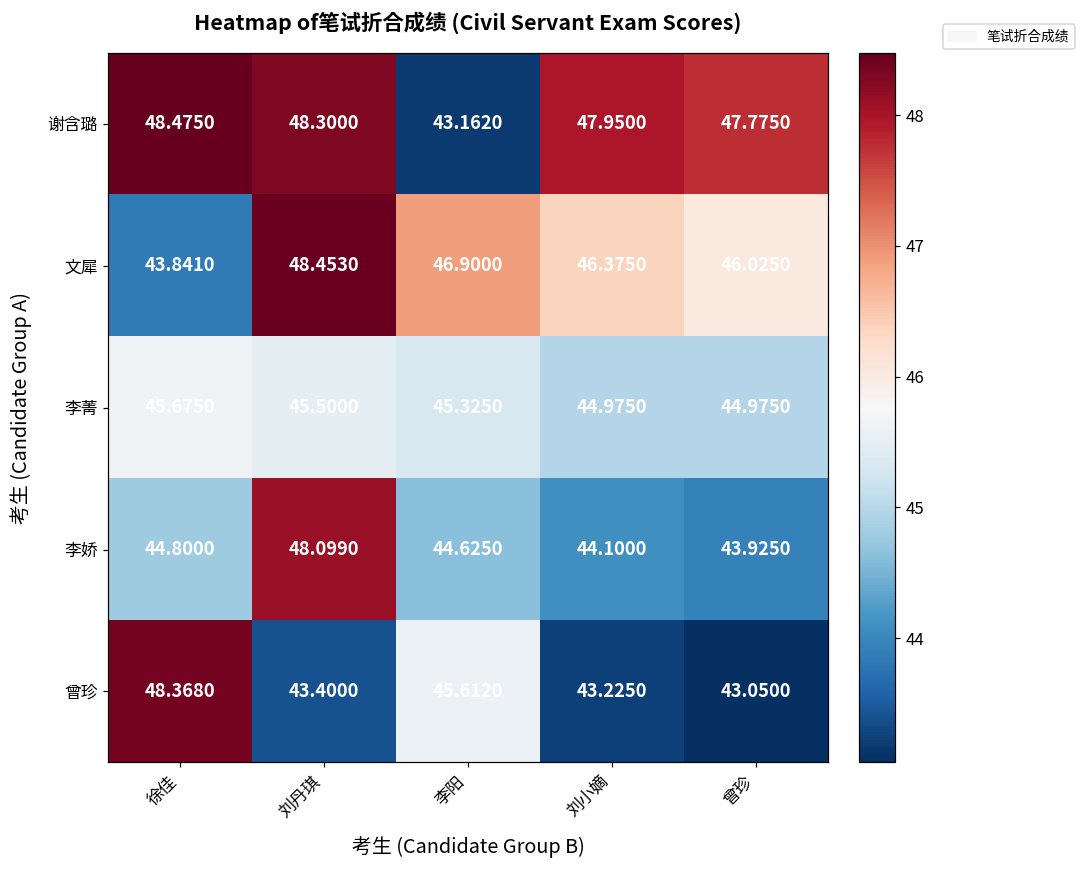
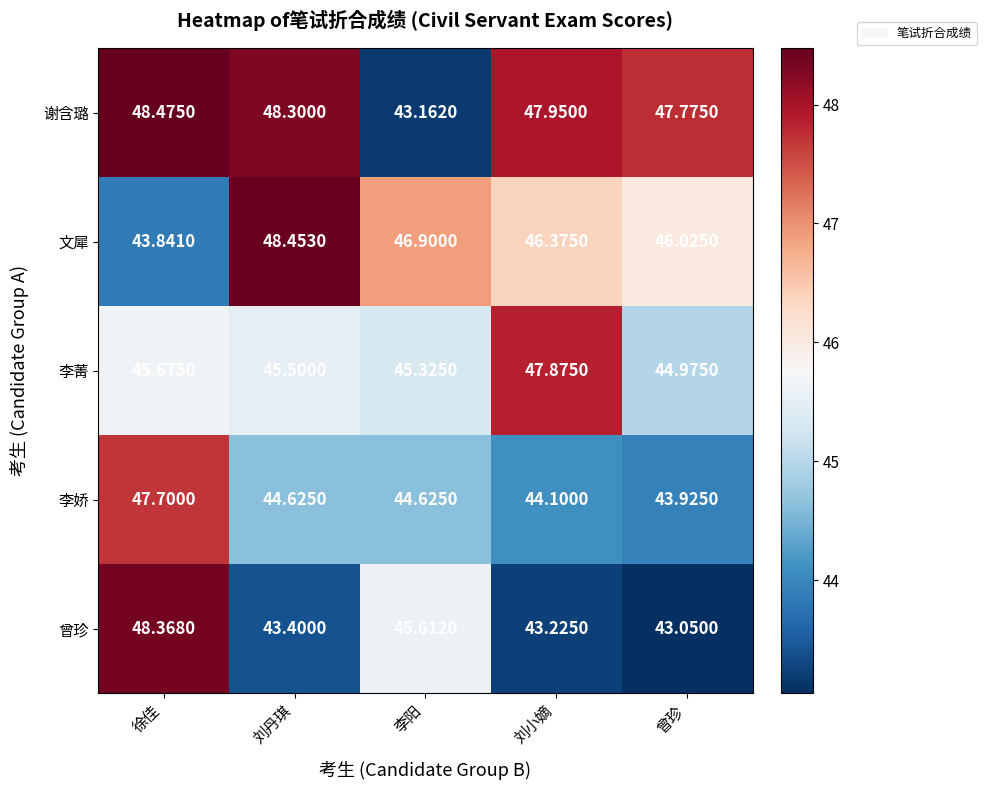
  {
    "谢含璐": {
      "徐佳": 48.4750,
      "刘丹琪": 48.3000,
      "李阳": 43.1620,
      "刘小嫡": 47.9500,
      "曾珍": 47.7750
    },
    "文犀": {
      "徐佳": 43.8410,
      "刘丹琪": 48.4530,
      "李阳": 46.9000,
      "刘小嫡": 46.3750
    },
    "李菁": {
-     "刘小嫡": 44.9750,
+     "刘小嫡": 47.8750,
      "曾珍": 44.9750
    },
    "李娇": {
-     "徐佳": 44.8000,
-     "刘丹琪": 48.0990,
+     "徐佳": 47.7000,
+     "刘丹琪": 44.6250,
      "李阳": 44.6250,
      "刘小嫡": 44.1000,
      "曾珍": 43.9250
    },
    "曾珍": {
      "徐佳": 48.3680,
      "刘丹琪": 43.4000,
      "刘小嫡": 43.2250,
      "曾珍": 43.0500
    }
  }
